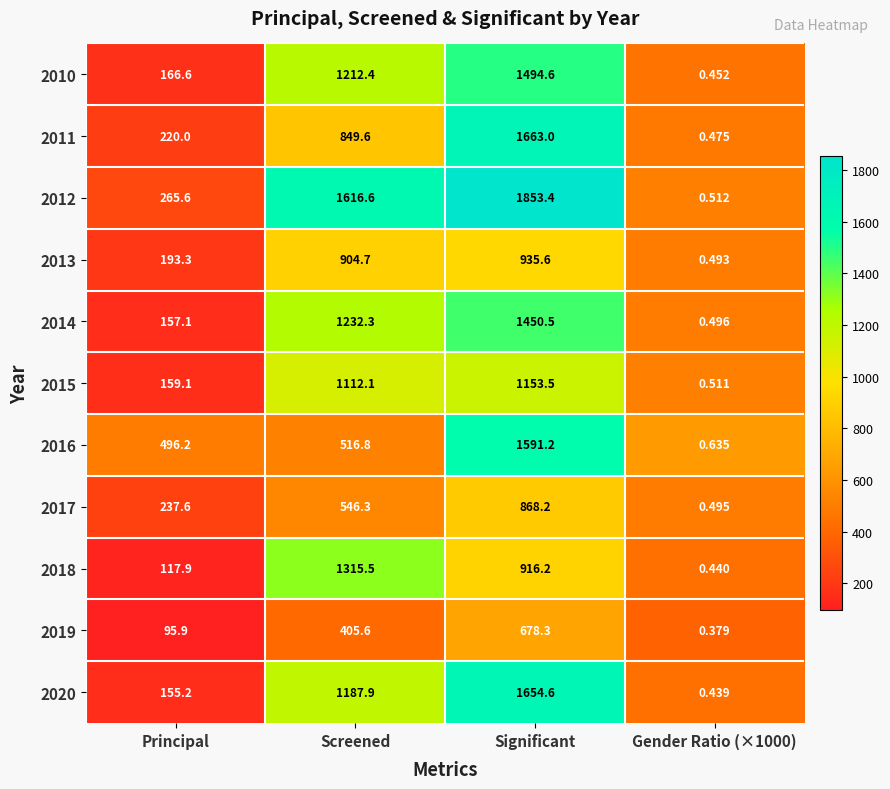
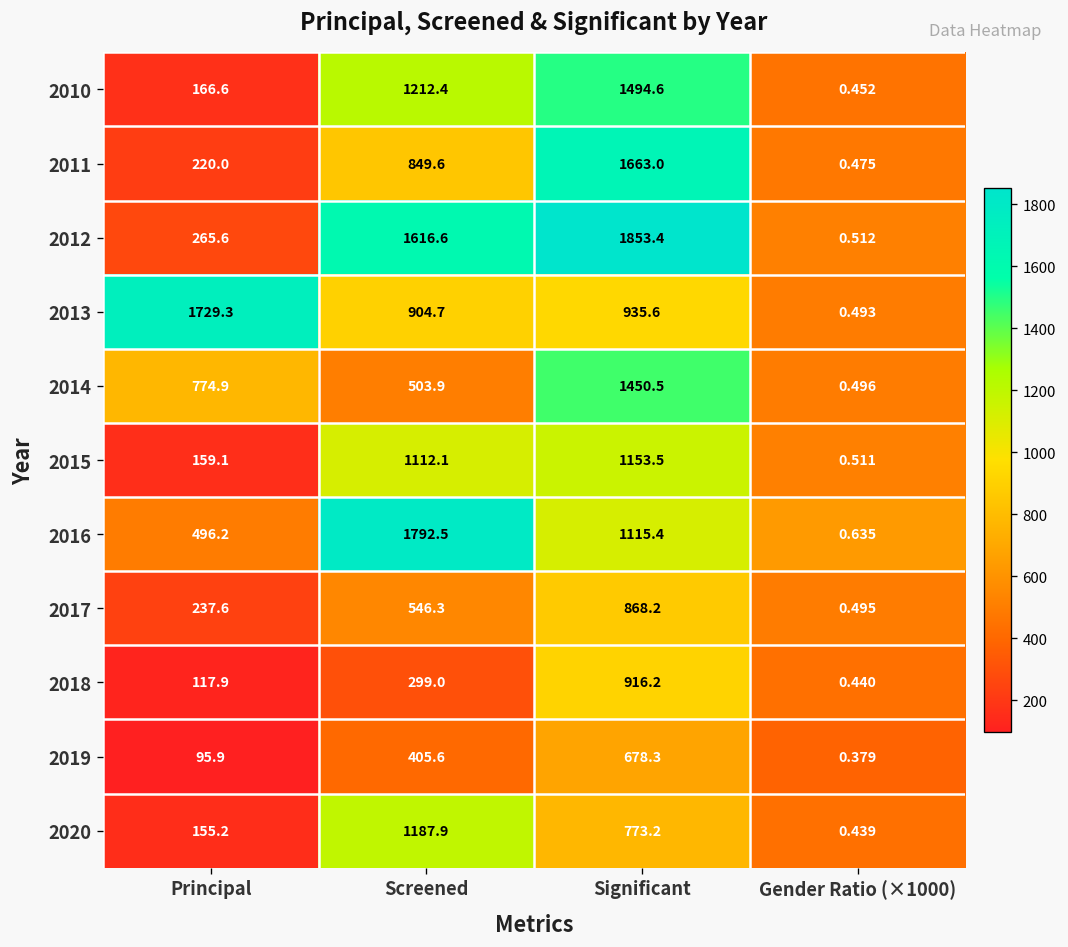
  {
    "2010": {
      "Principal": 166.6,
      "Screened": 1212.4,
      "Significant": 1494.6,
      "Gender Ratio (×1000)": 0.452
    },
    "2011": {
      "Principal": 220.0,
      "Screened": 849.6,
      "Significant": 1663.0,
      "Gender Ratio (×1000)": 0.475
    },
    "2012": {
      "Principal": 265.6,
      "Screened": 1616.6,
      "Significant": 1853.4,
      "Gender Ratio (×1000)": 0.512
    },
    "2013": {
-     "Principal": 193.3,
+     "Principal": 1729.3,
      "Screened": 904.7,
      "Significant": 935.6,
      "Gender Ratio (×1000)": 0.493
    },
    "2014": {
-     "Principal": 157.1,
-     "Screened": 1232.3,
+     "Principal": 774.9,
+     "Screened": 503.9,
      "Significant": 1450.5,
      "Gender Ratio (×1000)": 0.496
    },
    "2015": {
      "Principal": 159.1,
      "Screened": 1112.1,
      "Significant": 1153.5,
      "Gender Ratio (×1000)": 0.511
    },
    "2016": {
      "Principal": 496.2,
-     "Screened": 516.8,
-     "Significant": 1591.2,
+     "Screened": 1792.5,
+     "Significant": 1115.4,
      "Gender Ratio (×1000)": 0.635
    },
    "2017": {
      "Principal": 237.6,
      "Screened": 546.3,
      "Significant": 868.2,
      "Gender Ratio (×1000)": 0.495
    },
    "2018": {
      "Principal": 117.9,
-     "Screened": 1315.5,
+     "Screened": 299.0,
      "Significant": 916.2,
      "Gender Ratio (×1000)": 0.440
    },
    "2019": {
      "Principal": 95.9,
      "Screened": 405.6,
      "Significant": 678.3,
      "Gender Ratio (×1000)": 0.379
    },
    "2020": {
      "Principal": 155.2,
      "Screened": 1187.9,
-     "Significant": 1654.6,
+     "Significant": 773.2,
      "Gender Ratio (×1000)": 0.439
    }
  }
